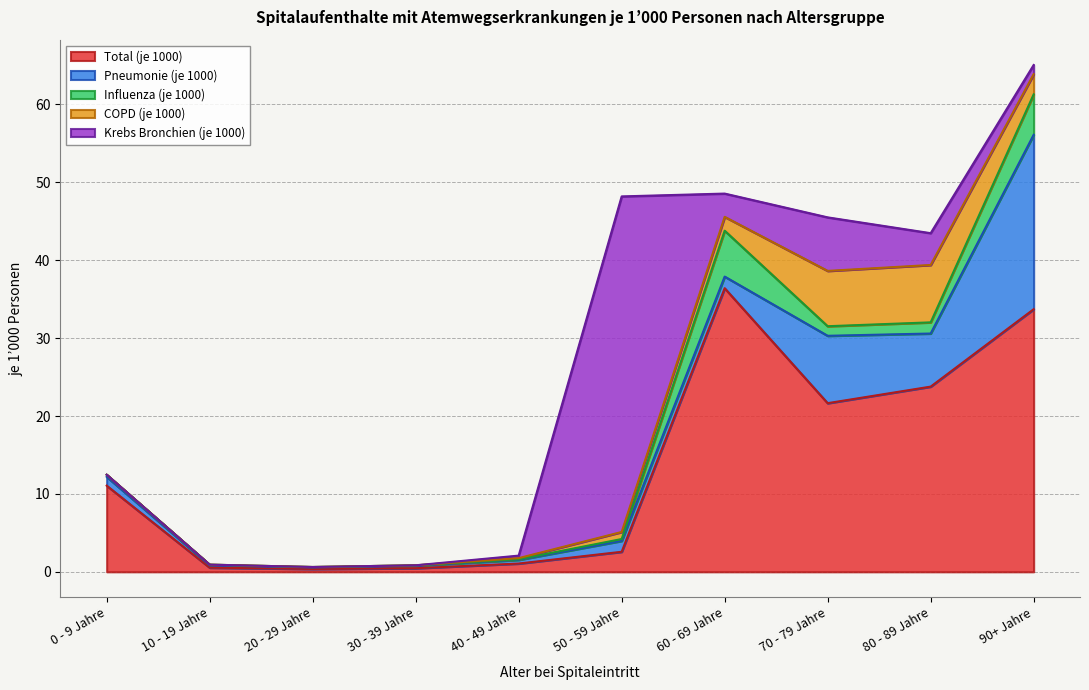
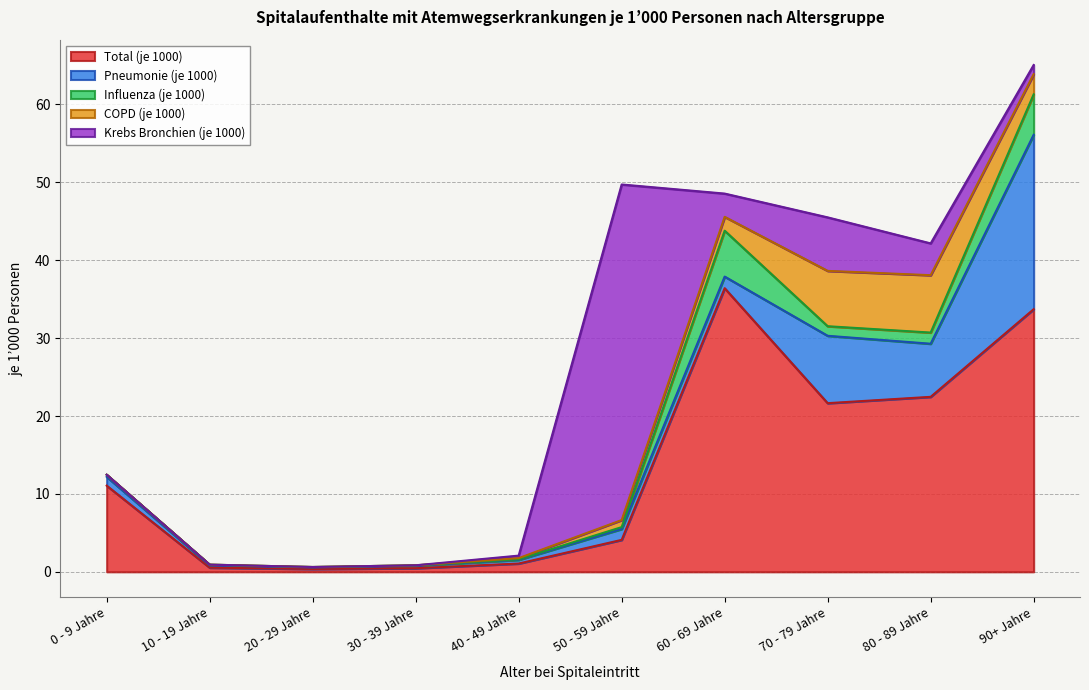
  {
    "Total (je 1000)": {
      "0 - 9 Jahre": 11,
      "40 - 49 Jahre": 1,
-     "50 - 59 Jahre": 3,
+     "50 - 59 Jahre": 4,
      "60 - 69 Jahre": 36,
      "70 - 79 Jahre": 22,
-     "80 - 89 Jahre": 24,
+     "80 - 89 Jahre": 22,
      "90+ Jahre": 34
    },
    "Pneumonie (je 1000)": {
      "60 - 69 Jahre": 1,
      "70 - 79 Jahre": 9,
      "80 - 89 Jahre": 7,
      "90+ Jahre": 22
    },
    "Influenza (je 1000)": {
      "60 - 69 Jahre": 6,
      "70 - 79 Jahre": 1,
      "80 - 89 Jahre": 1,
      "90+ Jahre": 5
    },
    "COPD (je 1000)": {
      "50 - 59 Jahre": 1,
      "60 - 69 Jahre": 2,
      "70 - 79 Jahre": 7,
      "80 - 89 Jahre": 7,
      "90+ Jahre": 3
    },
    "Krebs Bronchien (je 1000)": {
      "50 - 59 Jahre": 43,
      "60 - 69 Jahre": 3,
      "70 - 79 Jahre": 7,
      "80 - 89 Jahre": 4,
      "90+ Jahre": 1
    }
  }
